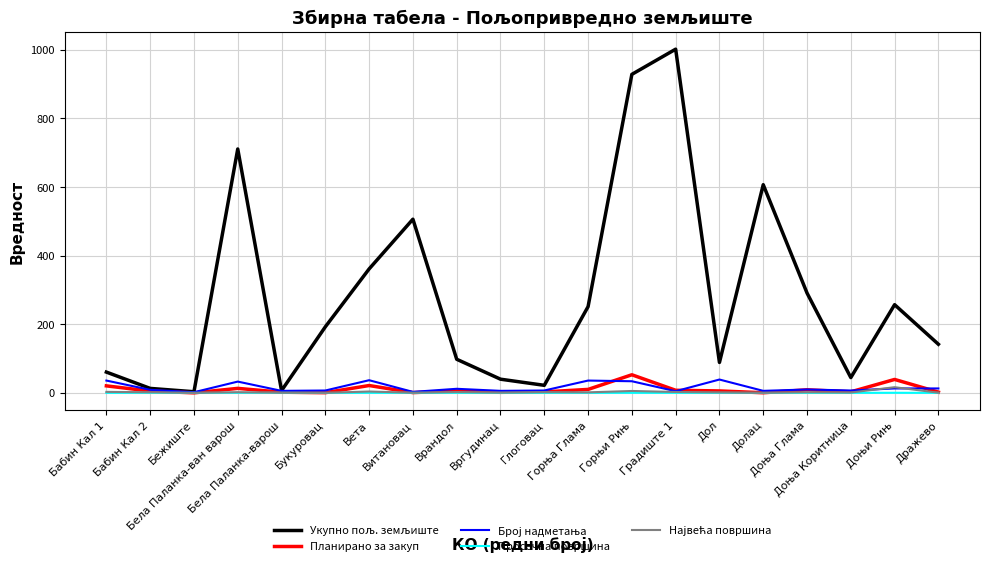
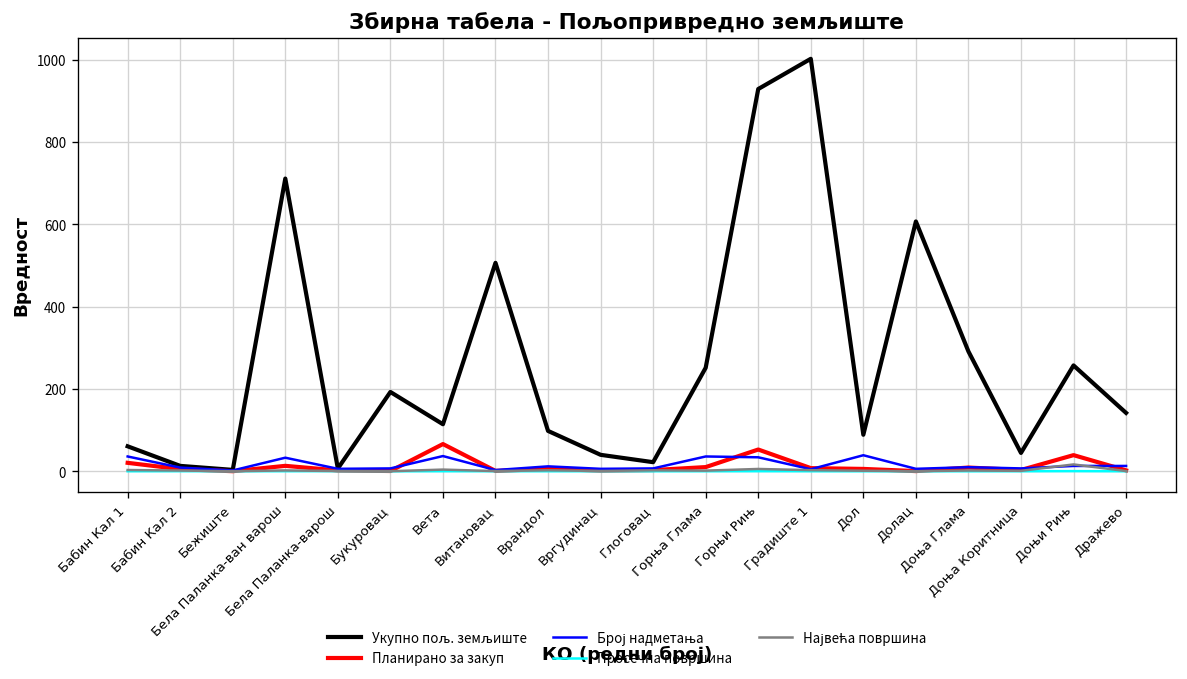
  {
    "Укупно пољ. земљиште": {
      "Бабин Кал 1": 60,
      "Бела Паланка-ван варош": 710,
      "Букуровац": 190,
-     "Вета": 360,
+     "Вета": 110,
      "Витановац": 510,
      "Врандол": 100,
      "Вргудинац": 40,
      "Глоговац": 20,
      "Горња Глама": 250,
      "Горњи Рињ": 930,
      "Градиште 1": 1000,
      "Дол": 90,
      "Долац": 610,
      "Доња Глама": 290,
      "Доња Коритница": 40,
      "Доњи Рињ": 260,
      "Дражево": 140
    },
    "Планирано за закуп": {
      "Бабин Кал 1": 20,
      "Бела Паланка-ван варош": 10,
-     "Вета": 20,
+     "Вета": 70,
      "Горња Глама": 10,
      "Горњи Рињ": 50,
      "Доњи Рињ": 40
    },
    "Број надметања": {
      "Бабин Кал 1": 40,
      "Бела Паланка-ван варош": 30,
      "Вета": 40,
      "Горња Глама": 40,
      "Горњи Рињ": 30,
      "Дол": 40,
      "Дражево": 10
    },
    "Просечна површина": {
      "Доњи Рињ": 0
    }
  }
